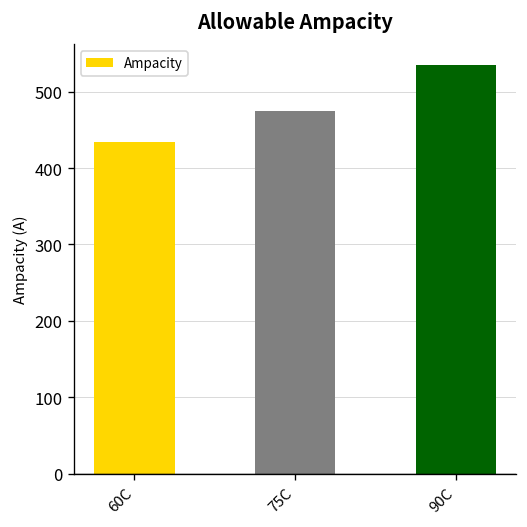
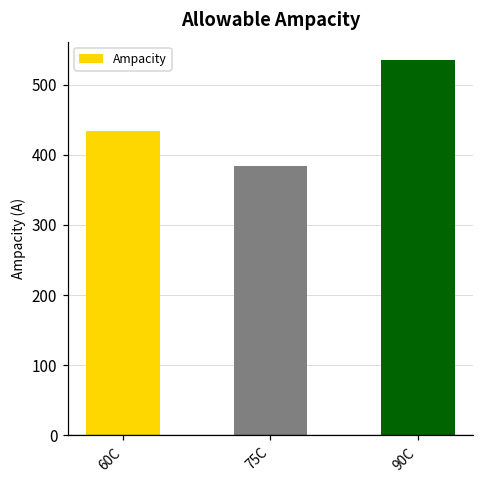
  {
    "60C": 430,
-   "75C": 480,
+   "75C": 380,
    "90C": 540
  }
